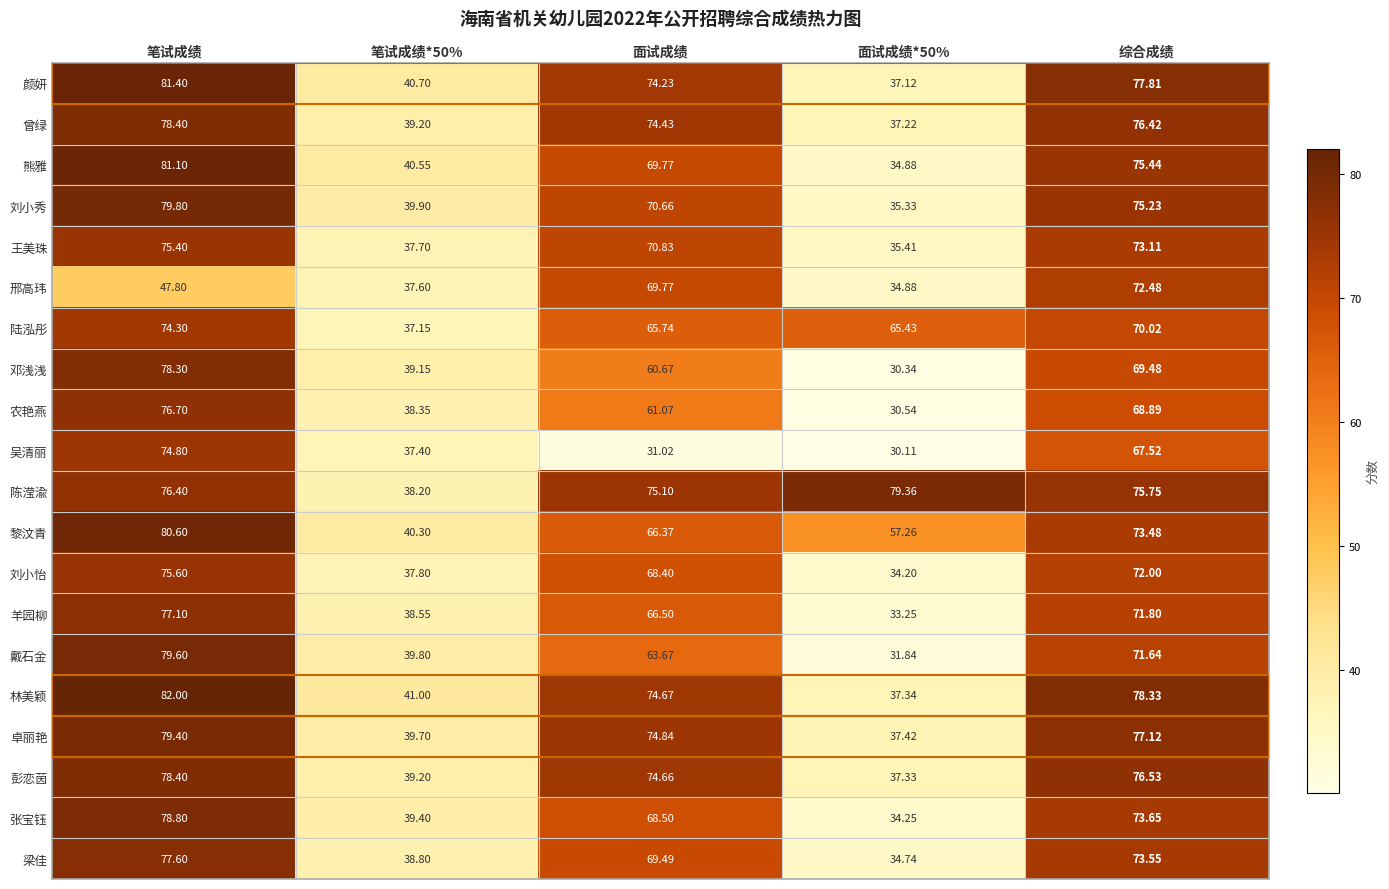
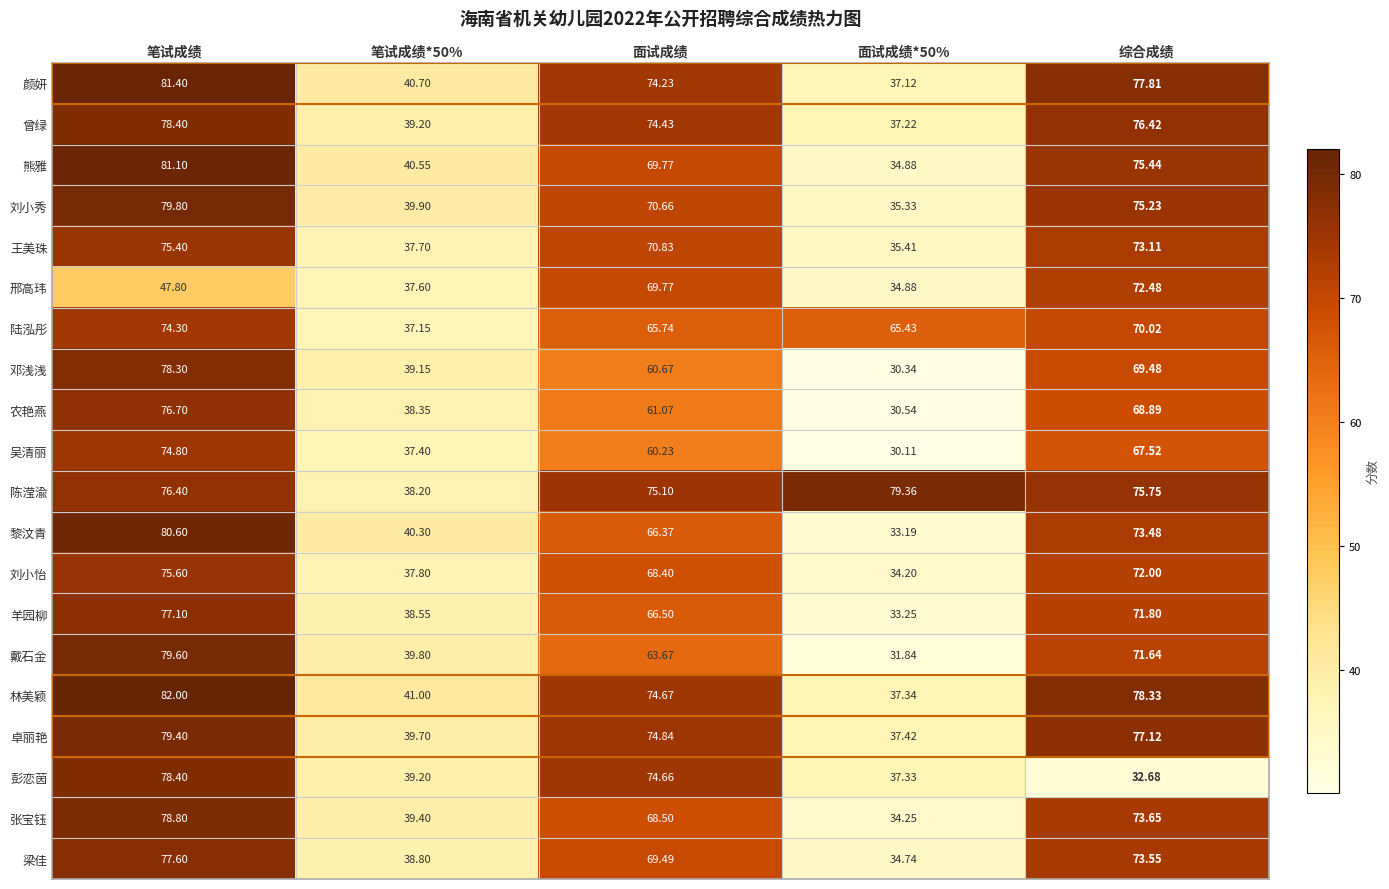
  {
    "颜妍": {
      "笔试成绩": 81.40,
      "笔试成绩*50%": 40.70,
      "面试成绩": 74.23,
      "面试成绩*50%": 37.12,
      "综合成绩": 77.81
    },
    "曾绿": {
      "笔试成绩": 78.40,
      "笔试成绩*50%": 39.20,
      "面试成绩": 74.43,
      "面试成绩*50%": 37.22,
      "综合成绩": 76.42
    },
    "熊雅": {
      "笔试成绩": 81.10,
      "笔试成绩*50%": 40.55,
      "面试成绩": 69.77,
      "面试成绩*50%": 34.88,
      "综合成绩": 75.44
    },
    "刘小秀": {
      "笔试成绩": 79.80,
      "笔试成绩*50%": 39.90,
      "面试成绩": 70.66,
      "面试成绩*50%": 35.33,
      "综合成绩": 75.23
    },
    "王美珠": {
      "笔试成绩": 75.40,
      "笔试成绩*50%": 37.70,
      "面试成绩": 70.83,
      "面试成绩*50%": 35.41,
      "综合成绩": 73.11
    },
    "邢高玮": {
      "笔试成绩": 47.80,
      "笔试成绩*50%": 37.60,
      "面试成绩": 69.77,
      "面试成绩*50%": 34.88,
      "综合成绩": 72.48
    },
    "陆泓彤": {
      "笔试成绩": 74.30,
      "笔试成绩*50%": 37.15,
      "面试成绩": 65.74,
      "面试成绩*50%": 65.43,
      "综合成绩": 70.02
    },
    "邓浅浅": {
      "笔试成绩": 78.30,
      "笔试成绩*50%": 39.15,
      "面试成绩": 60.67,
      "面试成绩*50%": 30.34,
      "综合成绩": 69.48
    },
    "农艳燕": {
      "笔试成绩": 76.70,
      "笔试成绩*50%": 38.35,
      "面试成绩": 61.07,
      "面试成绩*50%": 30.54,
      "综合成绩": 68.89
    },
    "吴清丽": {
      "笔试成绩": 74.80,
      "笔试成绩*50%": 37.40,
-     "面试成绩": 31.02,
+     "面试成绩": 60.23,
      "面试成绩*50%": 30.11,
      "综合成绩": 67.52
    },
    "陈滢渝": {
      "笔试成绩": 76.40,
      "笔试成绩*50%": 38.20,
      "面试成绩": 75.10,
      "面试成绩*50%": 79.36,
      "综合成绩": 75.75
    },
    "黎汶青": {
      "笔试成绩": 80.60,
      "笔试成绩*50%": 40.30,
      "面试成绩": 66.37,
-     "面试成绩*50%": 57.26,
+     "面试成绩*50%": 33.19,
      "综合成绩": 73.48
    },
    "刘小怡": {
      "笔试成绩": 75.60,
      "笔试成绩*50%": 37.80,
      "面试成绩": 68.40,
      "面试成绩*50%": 34.20,
      "综合成绩": 72.00
    },
    "羊园柳": {
      "笔试成绩": 77.10,
      "笔试成绩*50%": 38.55,
      "面试成绩": 66.50,
      "面试成绩*50%": 33.25,
      "综合成绩": 71.80
    },
    "戴石金": {
      "笔试成绩": 79.60,
      "笔试成绩*50%": 39.80,
      "面试成绩": 63.67,
      "面试成绩*50%": 31.84,
      "综合成绩": 71.64
    },
    "林美颖": {
      "笔试成绩": 82.00,
      "笔试成绩*50%": 41.00,
      "面试成绩": 74.67,
      "面试成绩*50%": 37.34,
      "综合成绩": 78.33
    },
    "卓丽艳": {
      "笔试成绩": 79.40,
      "笔试成绩*50%": 39.70,
      "面试成绩": 74.84,
      "面试成绩*50%": 37.42,
      "综合成绩": 77.12
    },
    "彭恋茵": {
      "笔试成绩": 78.40,
      "笔试成绩*50%": 39.20,
      "面试成绩": 74.66,
      "面试成绩*50%": 37.33,
-     "综合成绩": 76.53
+     "综合成绩": 32.68
    },
    "张宝钰": {
      "笔试成绩": 78.80,
      "笔试成绩*50%": 39.40,
      "面试成绩": 68.50,
      "面试成绩*50%": 34.25,
      "综合成绩": 73.65
    },
    "梁佳": {
      "笔试成绩": 77.60,
      "笔试成绩*50%": 38.80,
      "面试成绩": 69.49,
      "面试成绩*50%": 34.74,
      "综合成绩": 73.55
    }
  }
